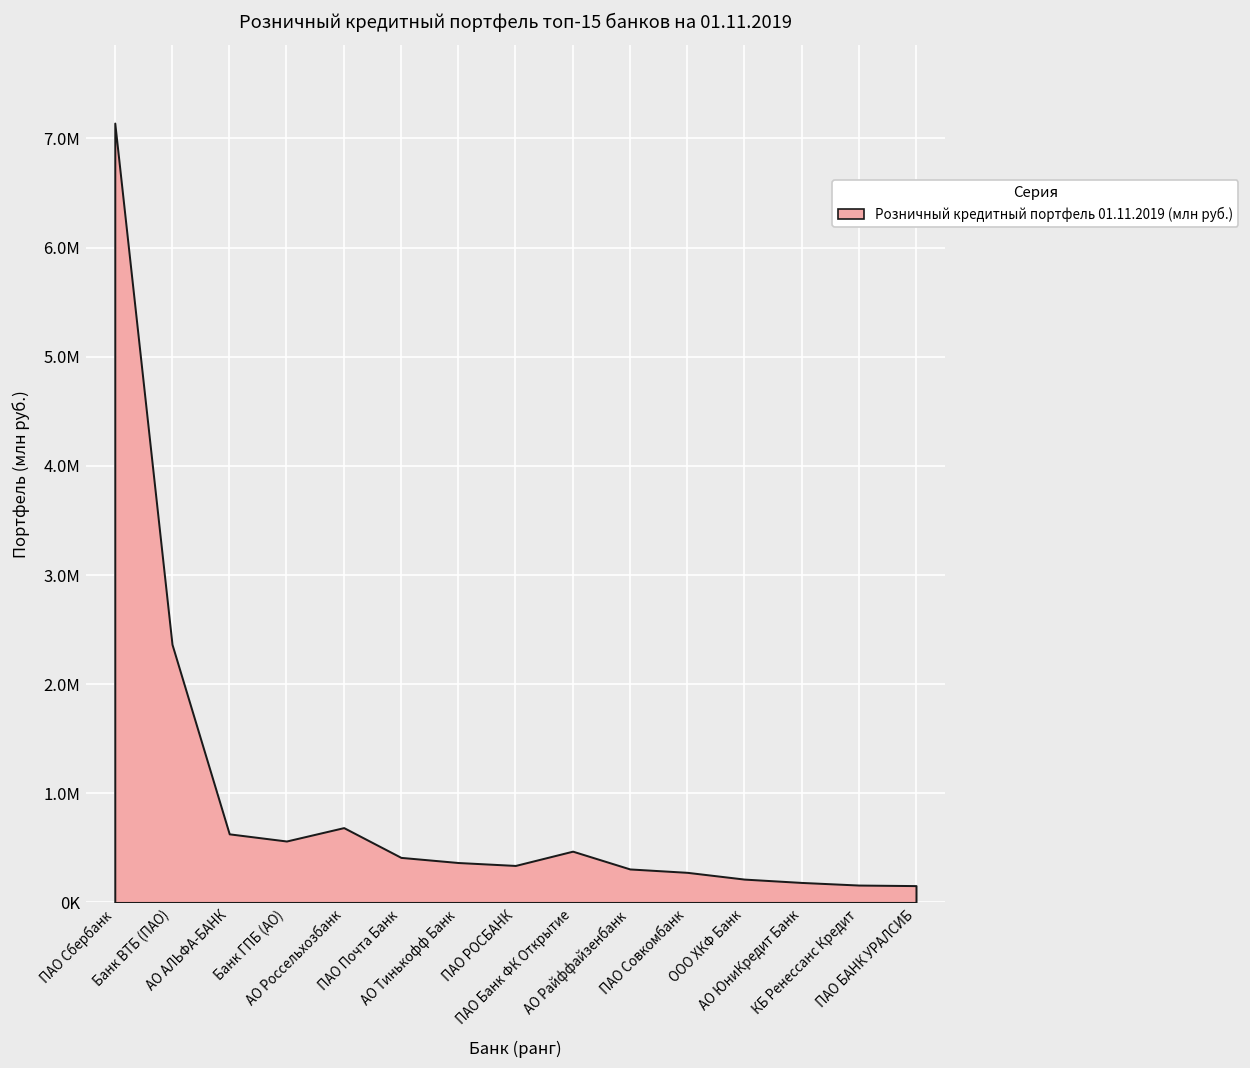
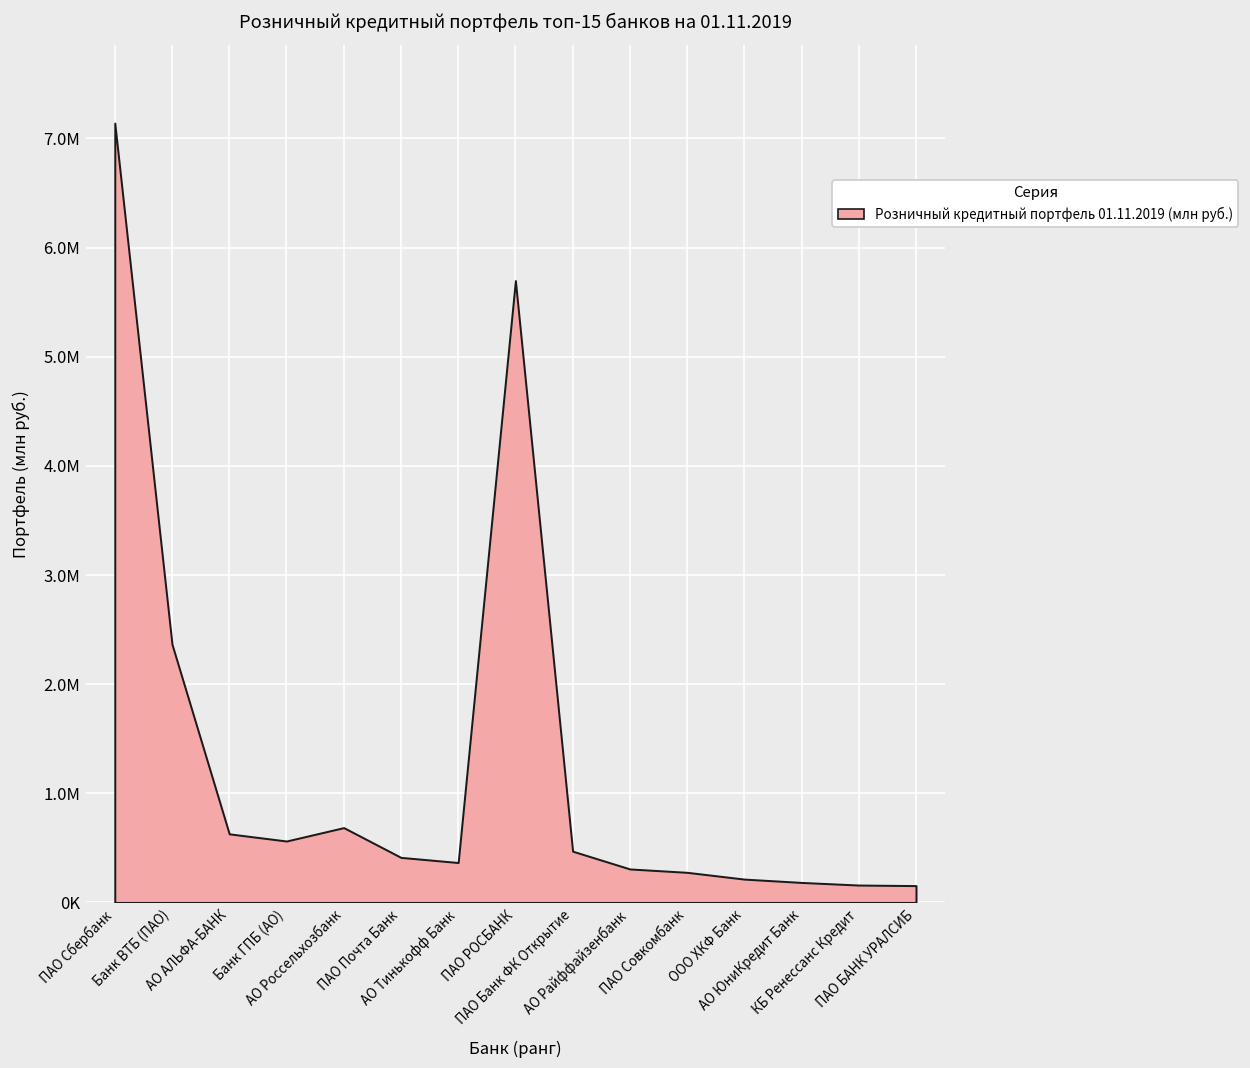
  {
    "ПАО Сбербанк": 7100000,
    "Банк ВТБ (ПАО)": 2400000,
    "АО АЛЬФА-БАНК": 600000,
    "Банк ГПБ (АО)": 600000,
    "АО Россельхозбанк": 700000,
    "ПАО Почта Банк": 400000,
    "АО Тинькофф Банк": 400000,
-   "ПАО РОСБАНК": 300000,
+   "ПАО РОСБАНК": 5700000,
    "ПАО Банк ФК Открытие": 500000,
    "АО Райффайзенбанк": 300000,
    "ПАО Совкомбанк": 300000,
    "ООО ХКФ Банк": 200000,
    "АО ЮниКредит Банк": 200000,
    "КБ Ренессанс Кредит": 200000,
    "ПАО БАНК УРАЛСИБ": 200000
  }
